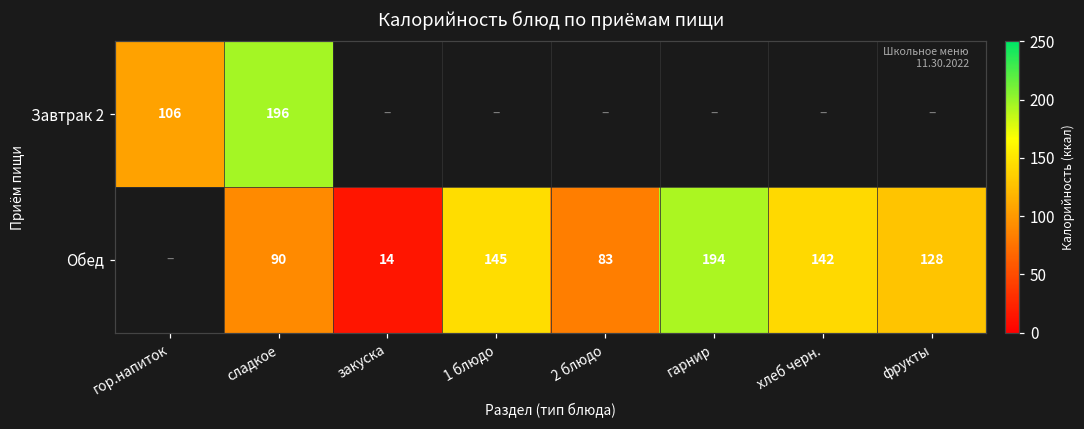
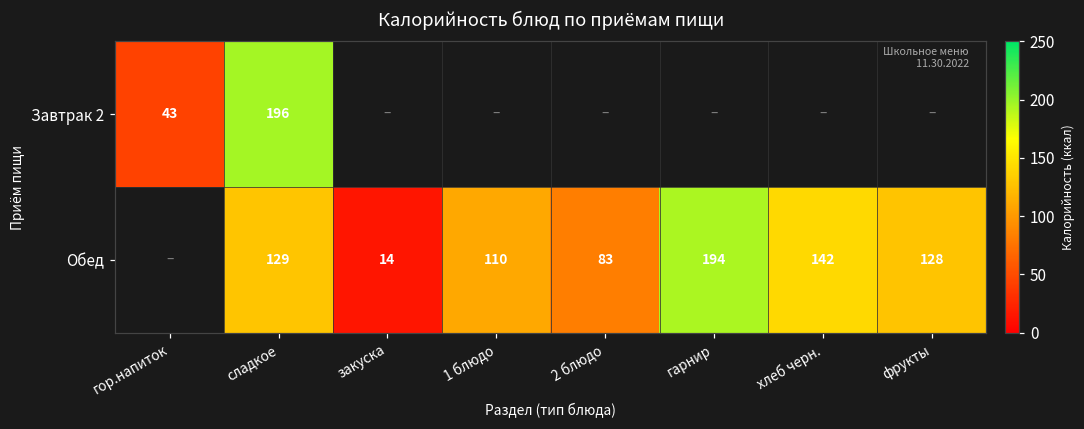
  {
    "Завтрак 2": {
-     "гор.напиток": 106,
+     "гор.напиток": 43,
      "сладкое": 196
    },
    "Обед": {
-     "сладкое": 90,
+     "сладкое": 129,
      "закуска": 14,
-     "1 блюдо": 145,
+     "1 блюдо": 110,
      "2 блюдо": 83,
      "гарнир": 194,
      "хлеб черн.": 142,
      "фрукты": 128
    }
  }
